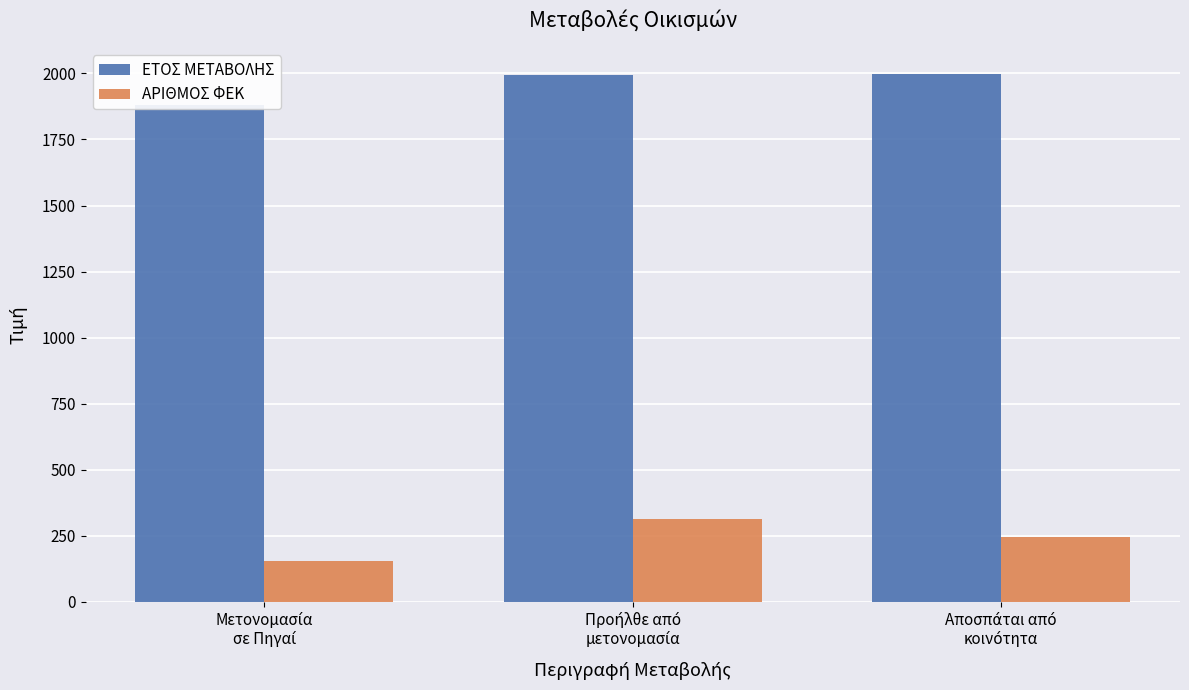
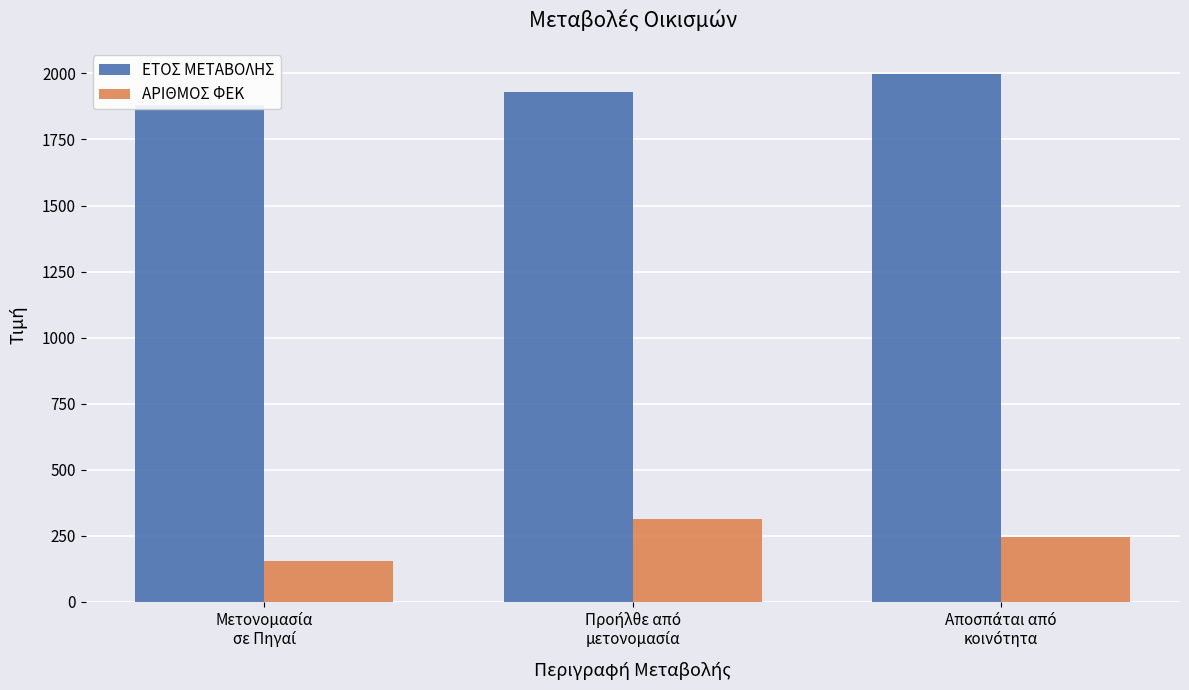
  {
    "ΕΤΟΣ ΜΕΤΑΒΟΛΗΣ": {
-     "Προήλθε από μετονομασία": 1990,
+     "Προήλθε από μετονομασία": 1930,
      "Αποσπάται από κοινότητα": 2000
    },
    "ΑΡΙΘΜΟΣ ΦΕΚ": {
      "Μετονομασία σε Πηγαί": 160,
      "Προήλθε από μετονομασία": 310,
      "Αποσπάται από κοινότητα": 240
    }
  }
